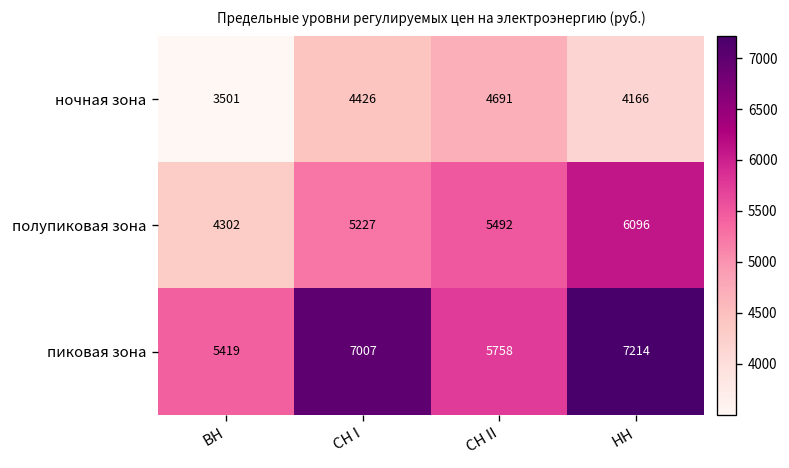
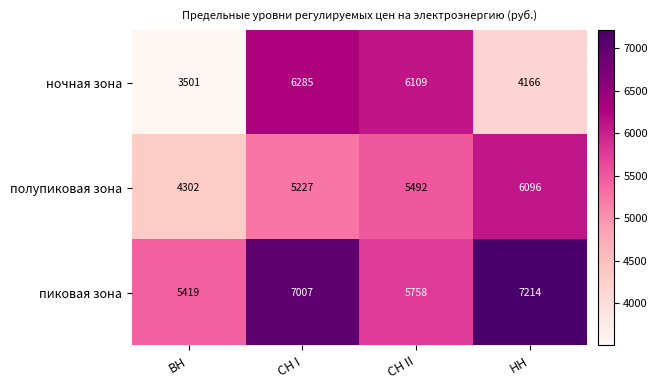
  {
    "ночная зона": {
      "ВН": 3501,
-     "СН I": 4426,
-     "СН II": 4691,
+     "СН I": 6285,
+     "СН II": 6109,
      "НН": 4166
    },
    "полупиковая зона": {
      "ВН": 4302,
      "СН I": 5227,
      "СН II": 5492,
      "НН": 6096
    },
    "пиковая зона": {
      "ВН": 5419,
      "СН I": 7007,
      "СН II": 5758,
      "НН": 7214
    }
  }
